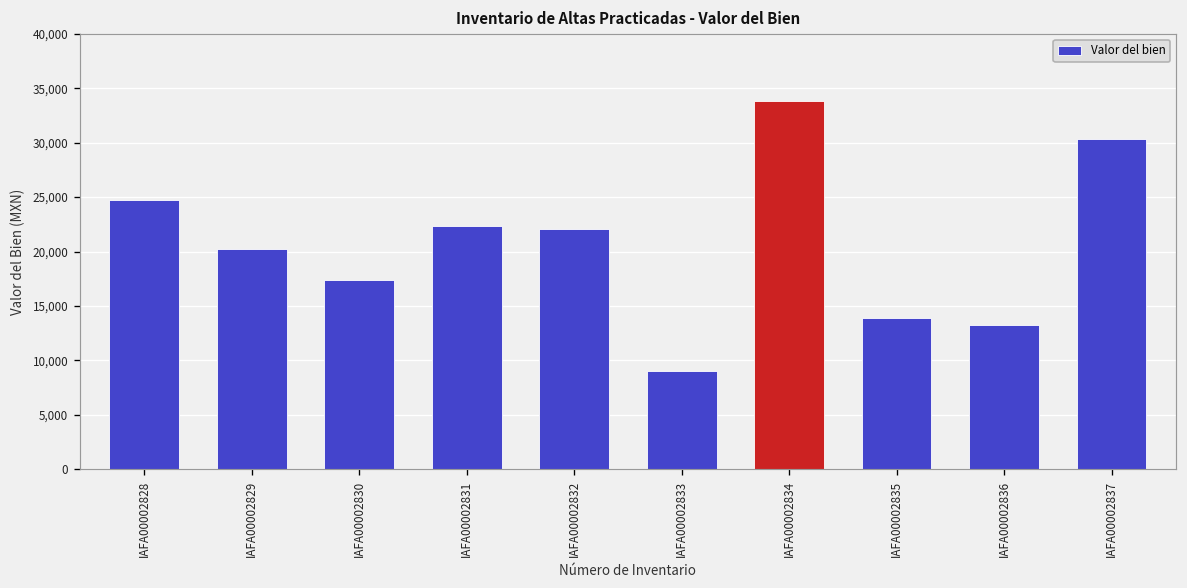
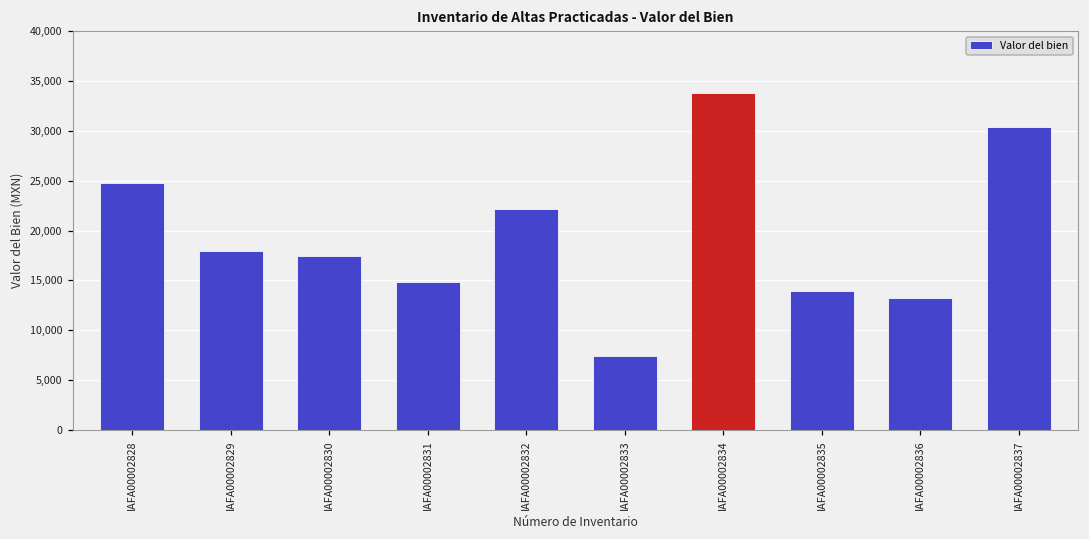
  {
    "IAFA00002828": "25,000",
-   "IAFA00002829": "20,000",
+   "IAFA00002829": "18,000",
    "IAFA00002830": "17,000",
-   "IAFA00002831": "22,000",
+   "IAFA00002831": "15,000",
    "IAFA00002832": "22,000",
-   "IAFA00002833": "9,000",
+   "IAFA00002833": "7,000",
    "IAFA00002834": "34,000",
    "IAFA00002835": "14,000",
    "IAFA00002836": "13,000",
    "IAFA00002837": "30,000"
  }
